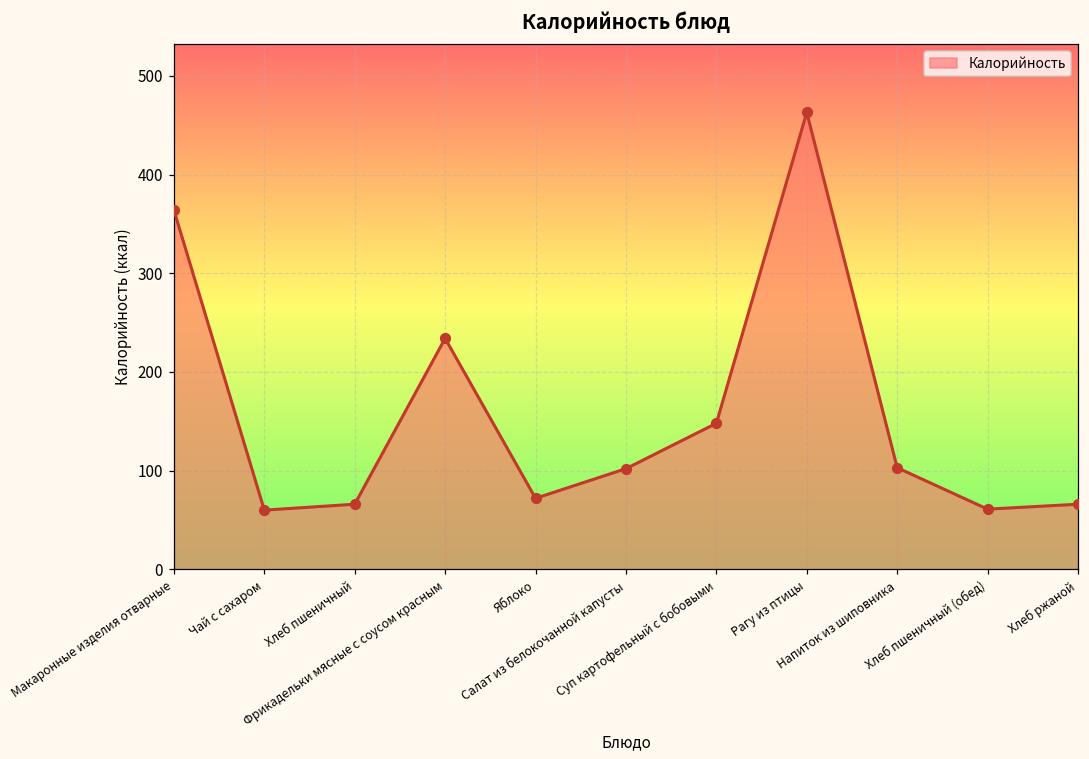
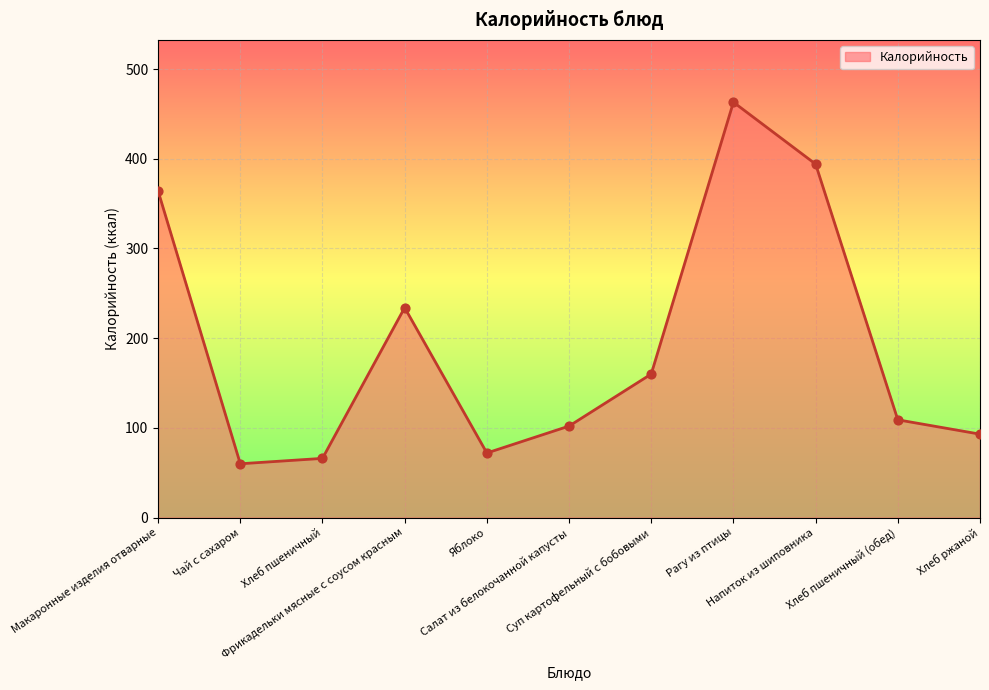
  {
    "Макаронные изделия отварные": 360,
    "Чай с сахаром": 60,
    "Хлеб пшеничный": 70,
    "Фрикадельки мясные с соусом красным": 230,
    "Яблоко": 70,
    "Салат из белокочанной капусты": 100,
-   "Суп картофельный с бобовыми": 150,
+   "Суп картофельный с бобовыми": 160,
    "Рагу из птицы": 460,
-   "Напиток из шиповника": 100,
-   "Хлеб пшеничный (обед)": 60,
-   "Хлеб ржаной": 70
+   "Напиток из шиповника": 390,
+   "Хлеб пшеничный (обед)": 110,
+   "Хлеб ржаной": 90
  }
